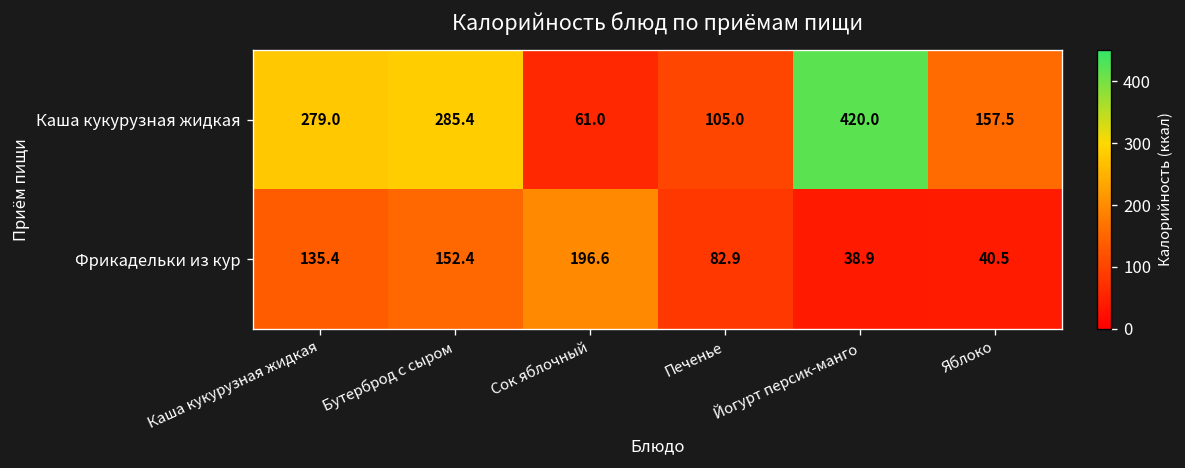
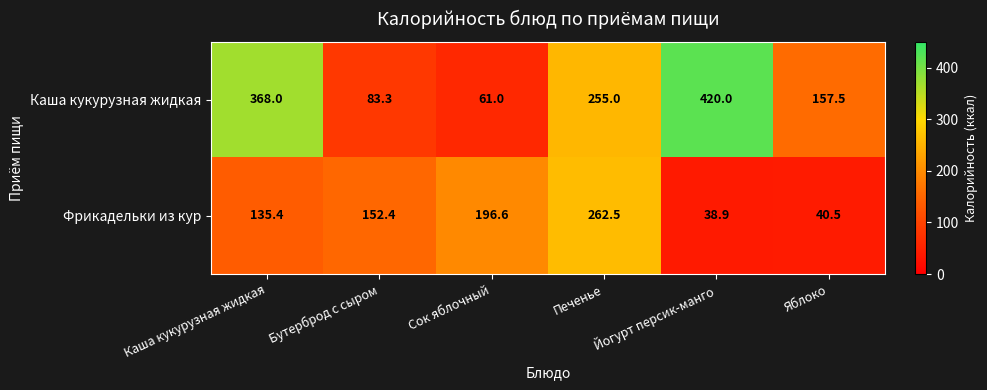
  {
    "Каша кукурузная жидкая": {
-     "Каша кукурузная жидкая": 279.0,
-     "Бутерброд с сыром": 285.4,
+     "Каша кукурузная жидкая": 368.0,
+     "Бутерброд с сыром": 83.3,
      "Сок яблочный": 61.0,
-     "Печенье": 105.0,
+     "Печенье": 255.0,
      "Йогурт персик-манго": 420.0,
      "Яблоко": 157.5
    },
    "Фрикадельки из кур": {
      "Каша кукурузная жидкая": 135.4,
      "Бутерброд с сыром": 152.4,
      "Сок яблочный": 196.6,
-     "Печенье": 82.9,
+     "Печенье": 262.5,
      "Йогурт персик-манго": 38.9,
      "Яблоко": 40.5
    }
  }
